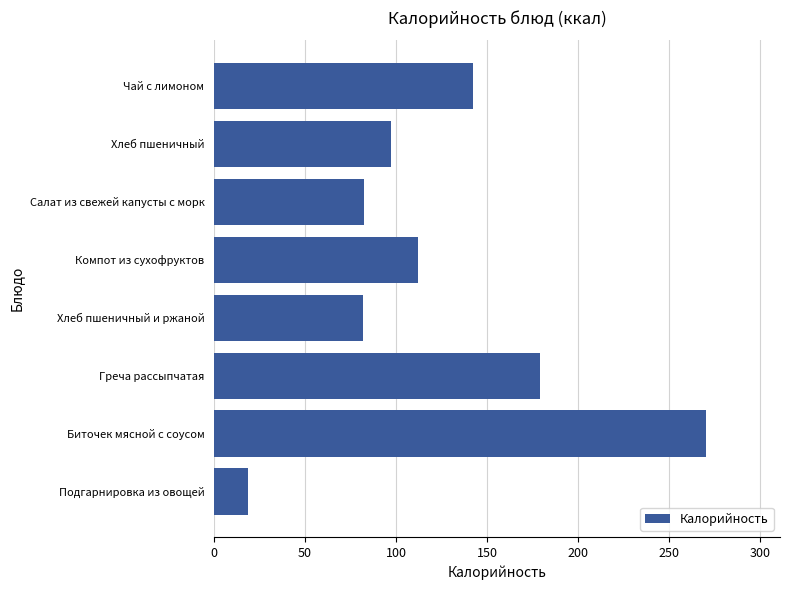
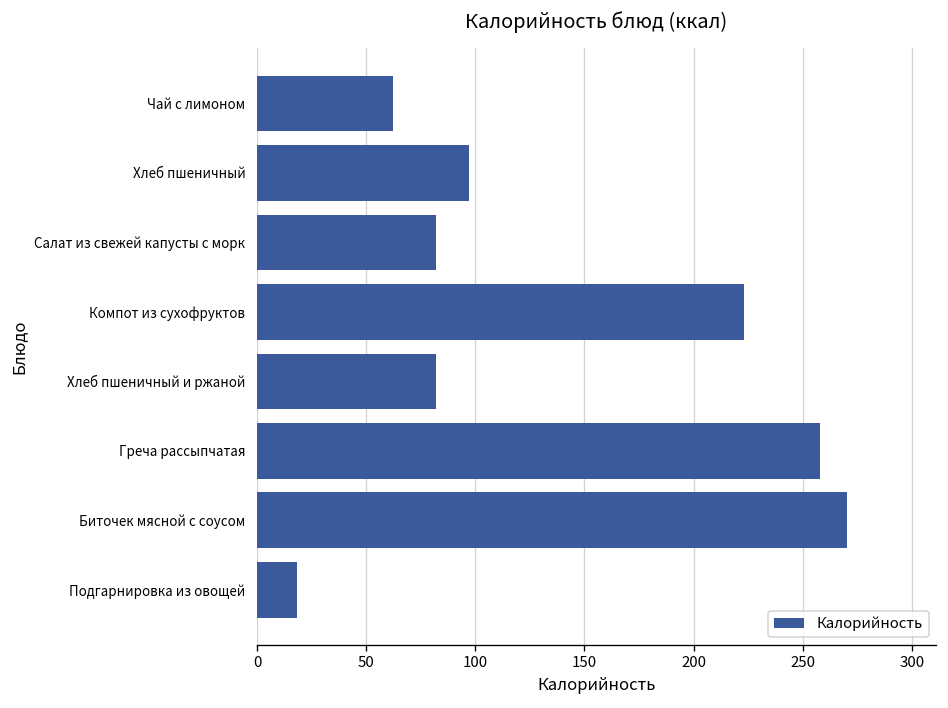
  {
-   "Чай с лимоном": 142,
+   "Чай с лимоном": 63,
    "Хлеб пшеничный": 97,
    "Салат из свежей капусты с морк": 82,
-   "Компот из сухофруктов": 112,
+   "Компот из сухофруктов": 223,
    "Хлеб пшеничный и ржаной": 82,
-   "Греча рассыпчатая": 179,
+   "Греча рассыпчатая": 258,
    "Биточек мясной с соусом": 270,
    "Подгарнировка из овощей": 18
  }
